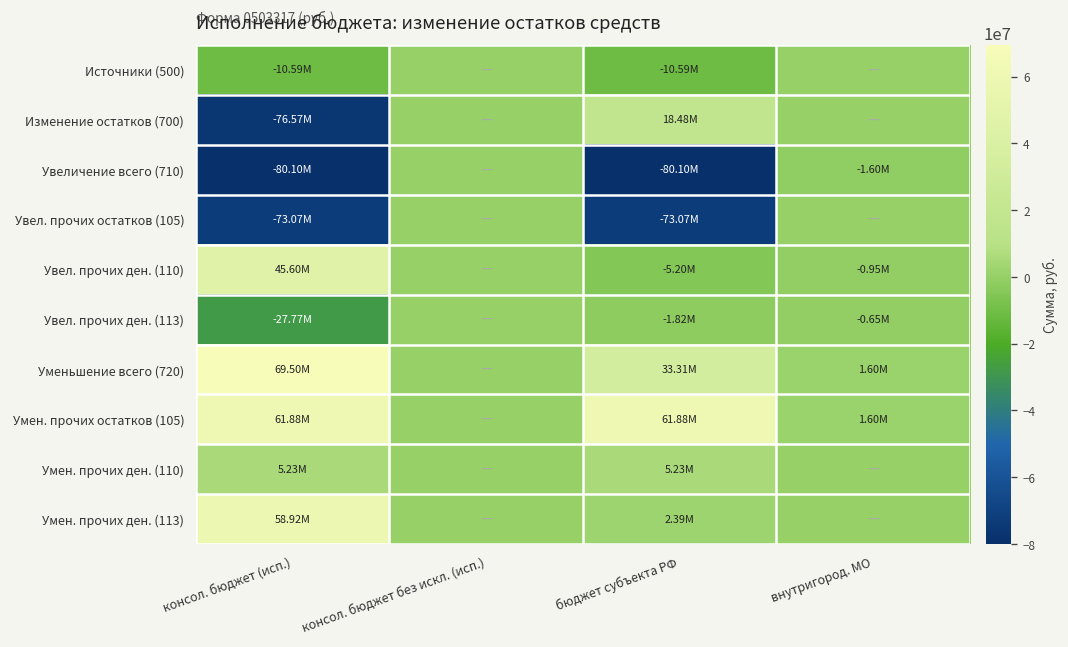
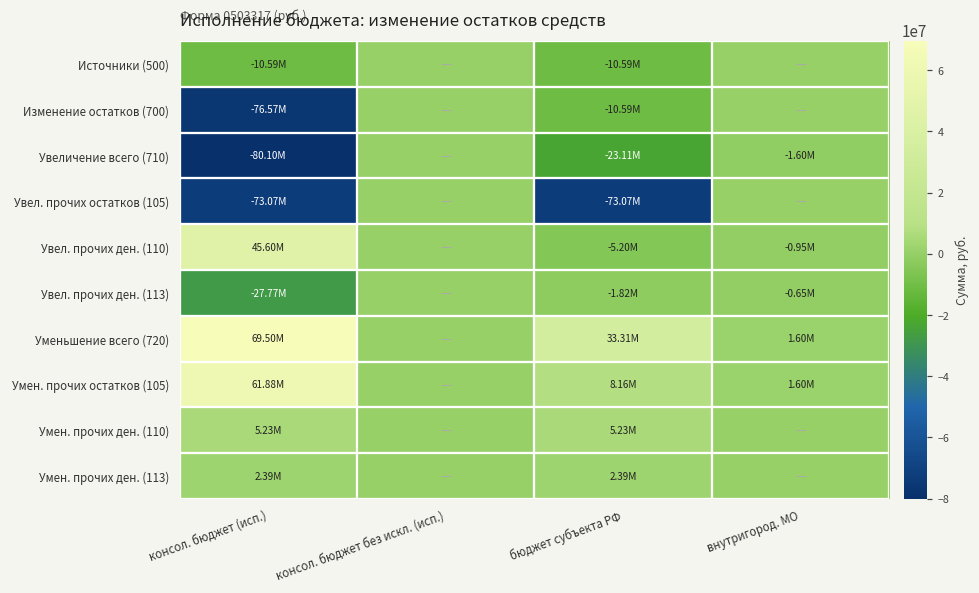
  {
    "Источники (500)": {
      "консол. бюджет (исп.)": "-10.59M",
      "бюджет субъекта РФ": "-10.59M"
    },
    "Изменение остатков (700)": {
      "консол. бюджет (исп.)": "-76.57M",
-     "бюджет субъекта РФ": "18.48M"
+     "бюджет субъекта РФ": "-10.59M"
    },
    "Увеличение всего (710)": {
      "консол. бюджет (исп.)": "-80.10M",
-     "бюджет субъекта РФ": "-80.10M",
+     "бюджет субъекта РФ": "-23.11M",
      "внутригород. МО": "-1.60M"
    },
    "Увел. прочих остатков (105)": {
      "консол. бюджет (исп.)": "-73.07M",
      "бюджет субъекта РФ": "-73.07M"
    },
    "Увел. прочих ден. (110)": {
      "консол. бюджет (исп.)": "45.60M",
      "бюджет субъекта РФ": "-5.20M",
      "внутригород. МО": "-0.95M"
    },
    "Увел. прочих ден. (113)": {
      "консол. бюджет (исп.)": "-27.77M",
      "бюджет субъекта РФ": "-1.82M",
      "внутригород. МО": "-0.65M"
    },
    "Уменьшение всего (720)": {
      "консол. бюджет (исп.)": "69.50M",
      "бюджет субъекта РФ": "33.31M",
      "внутригород. МО": "1.60M"
    },
    "Умен. прочих остатков (105)": {
      "консол. бюджет (исп.)": "61.88M",
-     "бюджет субъекта РФ": "61.88M",
+     "бюджет субъекта РФ": "8.16M",
      "внутригород. МО": "1.60M"
    },
    "Умен. прочих ден. (110)": {
      "консол. бюджет (исп.)": "5.23M",
      "бюджет субъекта РФ": "5.23M"
    },
    "Умен. прочих ден. (113)": {
-     "консол. бюджет (исп.)": "58.92M",
+     "консол. бюджет (исп.)": "2.39M",
      "бюджет субъекта РФ": "2.39M"
    }
  }
